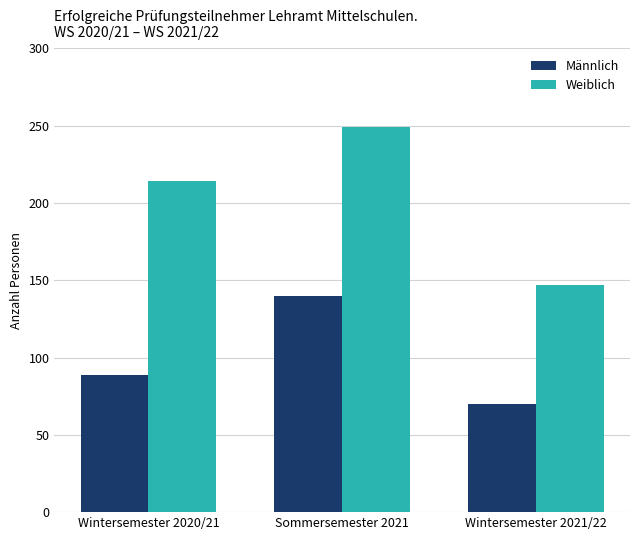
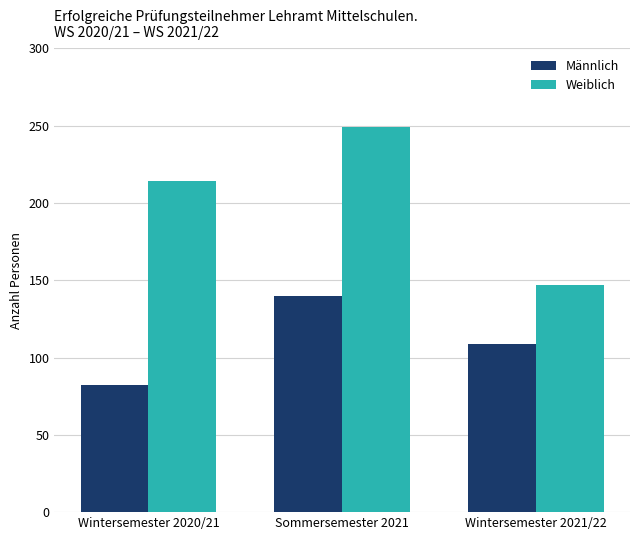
  {
    "Männlich": {
-     "Wintersemester 2020/21": 89,
+     "Wintersemester 2020/21": 82,
      "Sommersemester 2021": 140,
-     "Wintersemester 2021/22": 70
+     "Wintersemester 2021/22": 109
    },
    "Weiblich": {
      "Wintersemester 2020/21": 214,
      "Sommersemester 2021": 249,
      "Wintersemester 2021/22": 147
    }
  }
